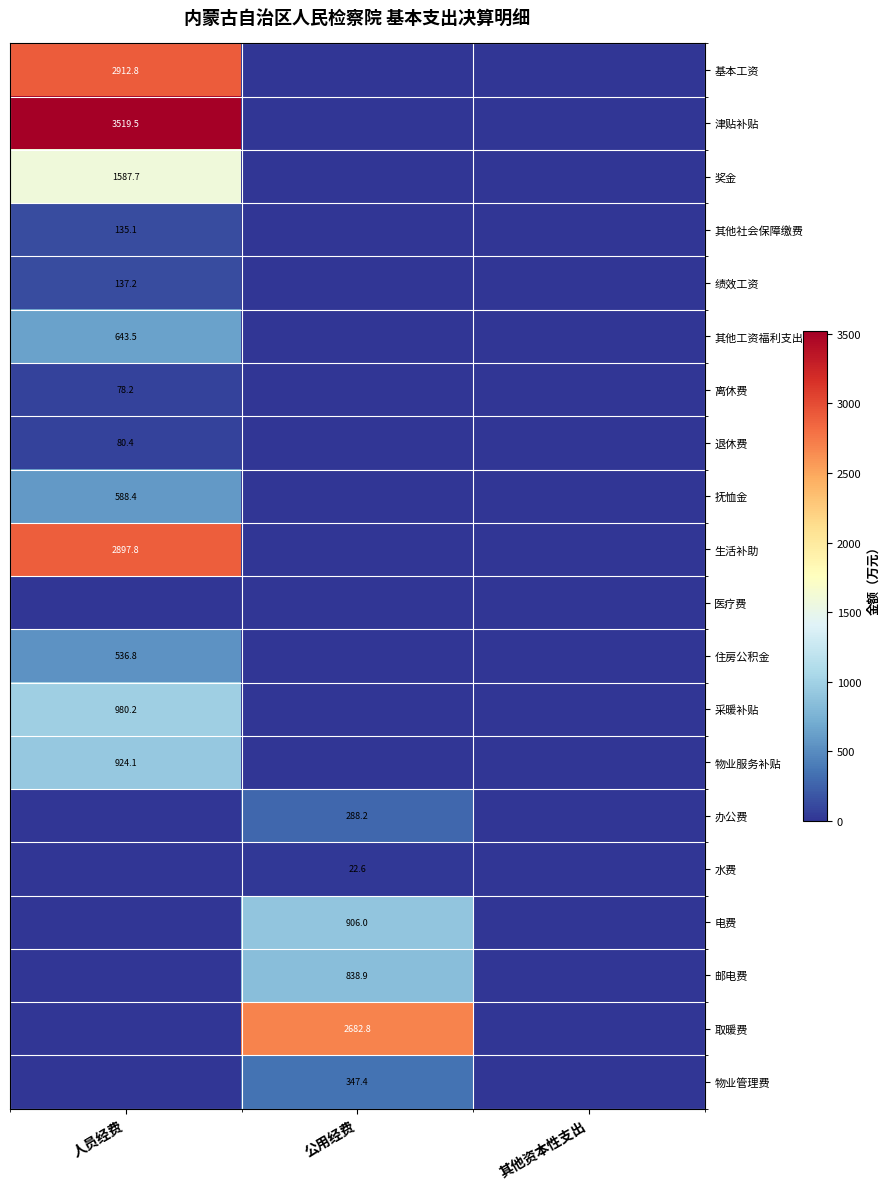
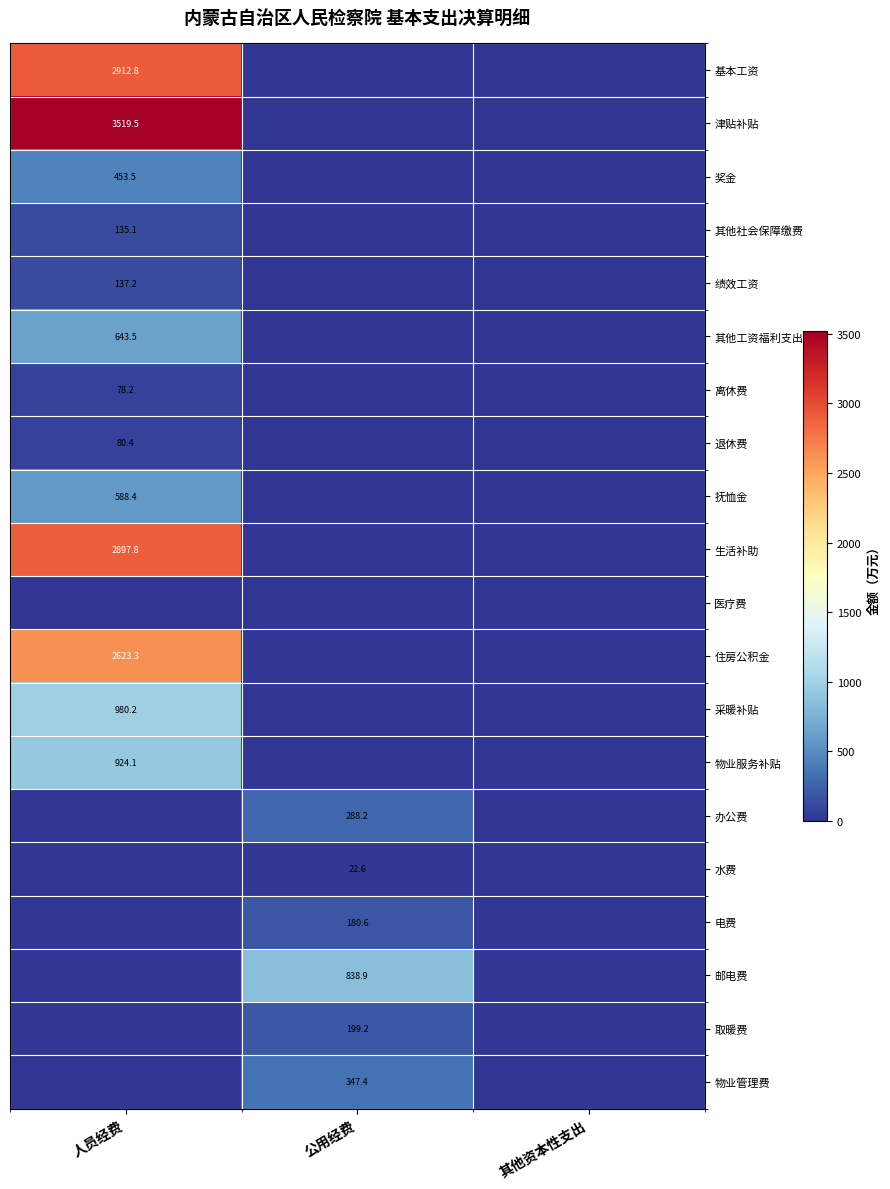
  {
    "基本工资": {
      "人员经费": 2912.8
    },
    "津贴补贴": {
      "人员经费": 3519.5
    },
    "奖金": {
-     "人员经费": 1587.7
+     "人员经费": 453.5
    },
    "其他社会保障缴费": {
      "人员经费": 135.1
    },
    "绩效工资": {
      "人员经费": 137.2
    },
    "其他工资福利支出": {
      "人员经费": 643.5
    },
    "离休费": {
      "人员经费": 78.2
    },
    "退休费": {
      "人员经费": 80.4
    },
    "抚恤金": {
      "人员经费": 588.4
    },
    "生活补助": {
      "人员经费": 2897.8
    },
    "住房公积金": {
-     "人员经费": 536.8
+     "人员经费": 2623.3
    },
    "采暖补贴": {
      "人员经费": 980.2
    },
    "物业服务补贴": {
      "人员经费": 924.1
    },
    "办公费": {
      "公用经费": 288.2
    },
    "水费": {
      "公用经费": 22.6
    },
    "电费": {
-     "公用经费": 906.0
+     "公用经费": 180.6
    },
    "邮电费": {
      "公用经费": 838.9
    },
    "取暖费": {
-     "公用经费": 2682.8
+     "公用经费": 199.2
    },
    "物业管理费": {
      "公用经费": 347.4
    }
  }
